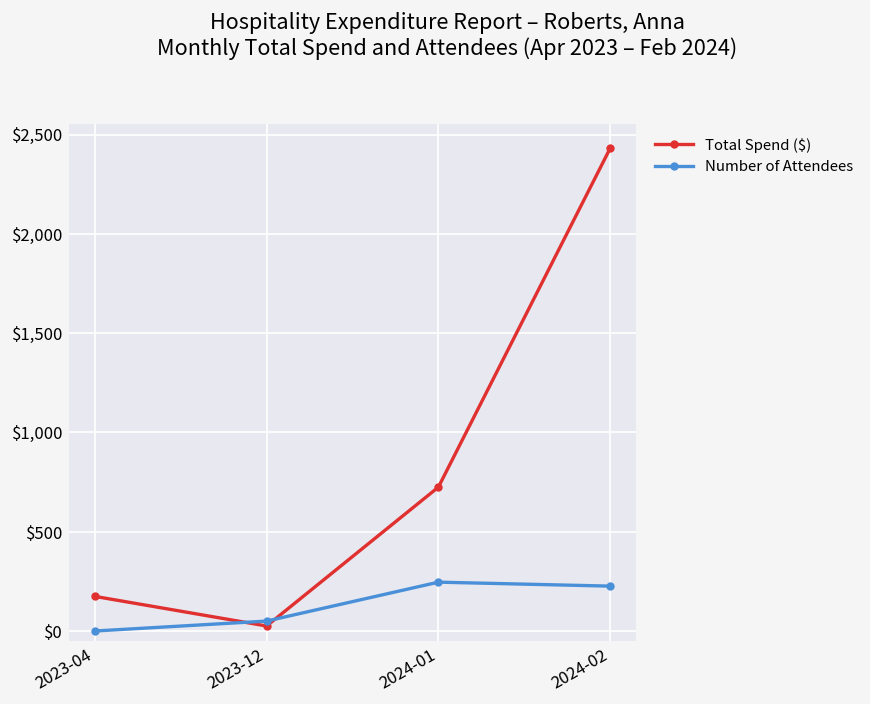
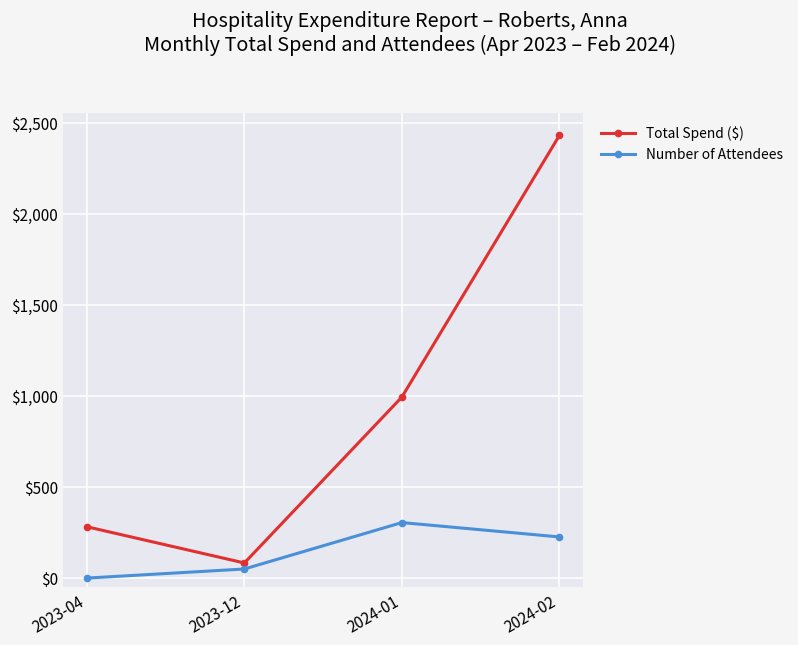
  {
    "Total Spend ($)": {
-     "2023-04": "$170",
-     "2023-12": "$30",
-     "2024-01": "$720",
+     "2023-04": "$280",
+     "2023-12": "$80",
+     "2024-01": "$990",
      "2024-02": "$2,430"
    },
    "Number of Attendees": {
      "2023-04": "$0",
      "2023-12": "$50",
-     "2024-01": "$250",
+     "2024-01": "$310",
      "2024-02": "$230"
    }
  }
